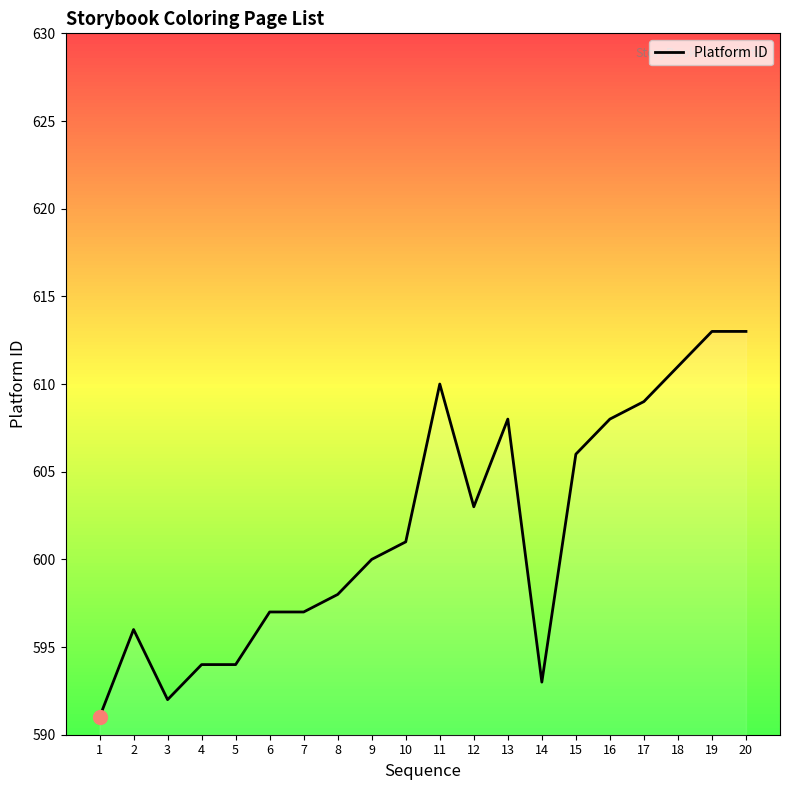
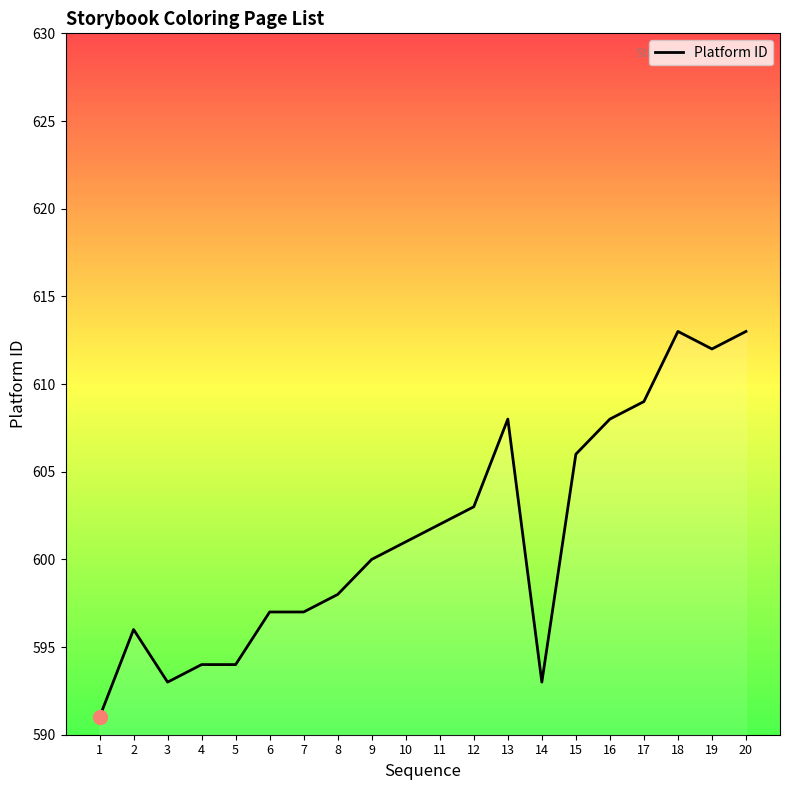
  {
    "Platform ID": {
      "2": 596,
-     "3": 592,
+     "3": 593,
      "4": 594,
      "5": 594,
      "6": 597,
      "7": 597,
      "8": 598,
      "9": 600,
      "10": 601,
-     "11": 610,
+     "11": 602,
      "12": 603,
      "13": 608,
      "14": 593,
      "15": 606,
      "16": 608,
      "17": 609,
-     "18": 611,
-     "19": 613,
+     "18": 613,
+     "19": 612,
      "20": 613
    }
  }
